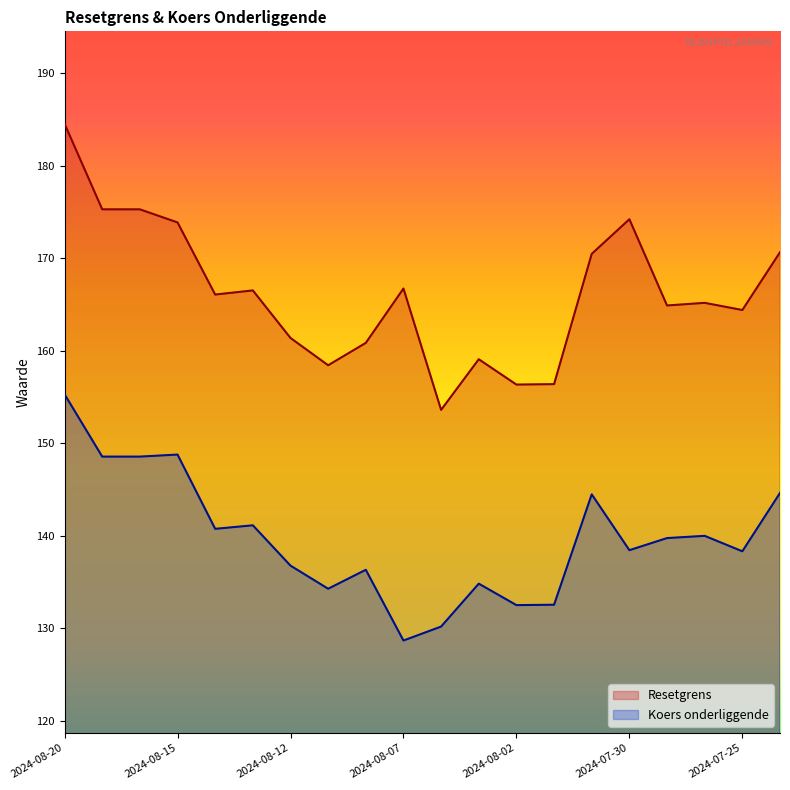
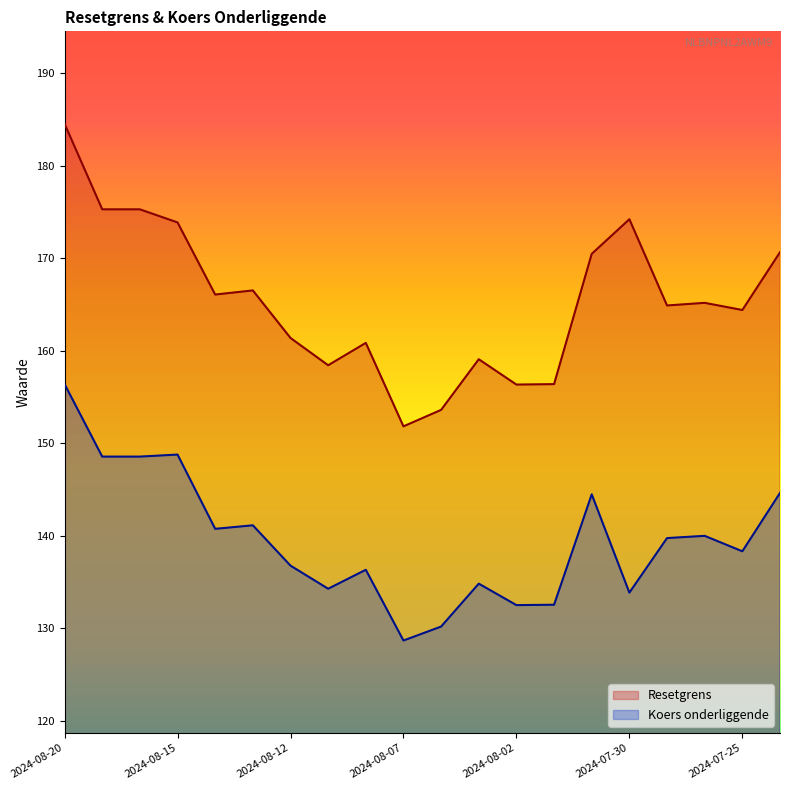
  {
    "Resetgrens": {
      "2024-08-20": 185,
      "2024-08-15": 174,
      "2024-08-12": 161,
-     "2024-08-07": 167,
+     "2024-08-07": 152,
      "2024-08-02": 156,
      "2024-07-30": 174,
      "2024-07-25": 164
    },
    "Koers onderliggende": {
-     "2024-08-20": 155,
+     "2024-08-20": 156,
      "2024-08-15": 149,
      "2024-08-12": 137,
      "2024-08-07": 129,
      "2024-08-02": 133,
-     "2024-07-30": 138,
+     "2024-07-30": 134,
      "2024-07-25": 138
    }
  }
